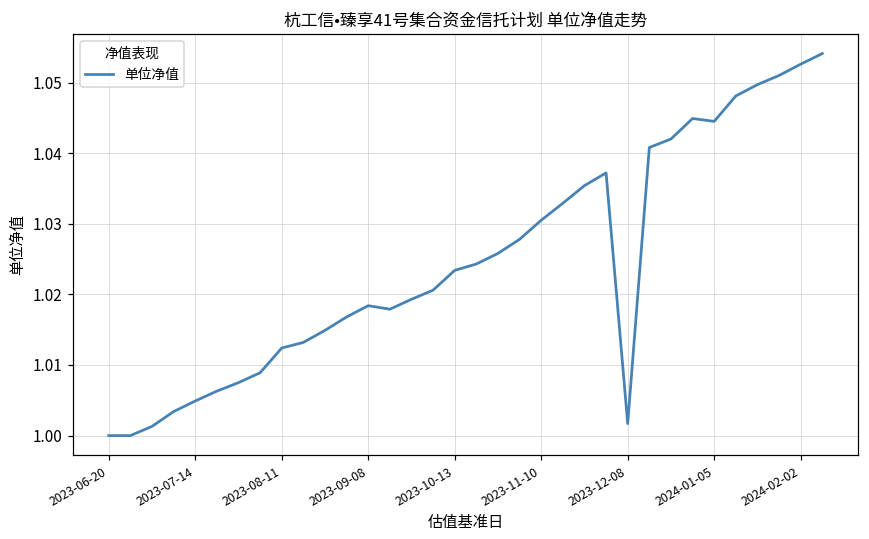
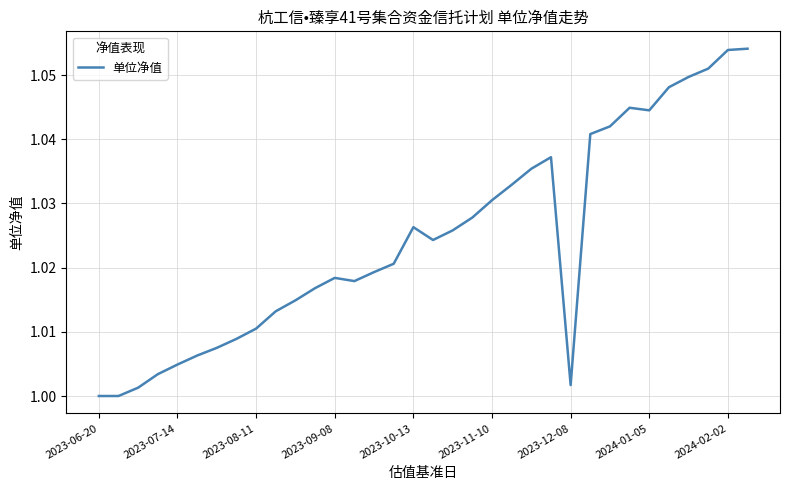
  {
    "2023-06-20": 1.000,
    "2023-07-14": 1.005,
-   "2023-08-11": 1.012,
+   "2023-08-11": 1.011,
    "2023-09-08": 1.018,
-   "2023-10-13": 1.023,
+   "2023-10-13": 1.026,
    "2023-11-10": 1.031,
    "2023-12-08": 1.002,
    "2024-01-05": 1.045,
-   "2024-02-02": 1.053
+   "2024-02-02": 1.054
  }
